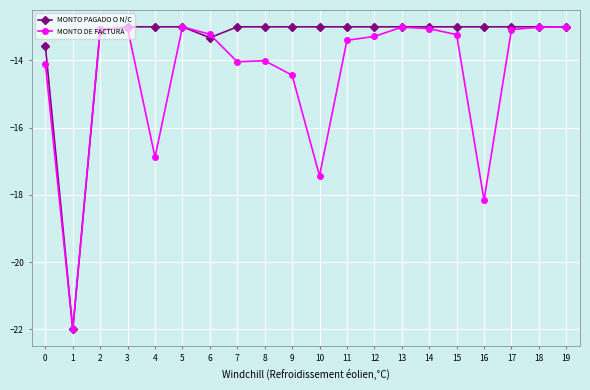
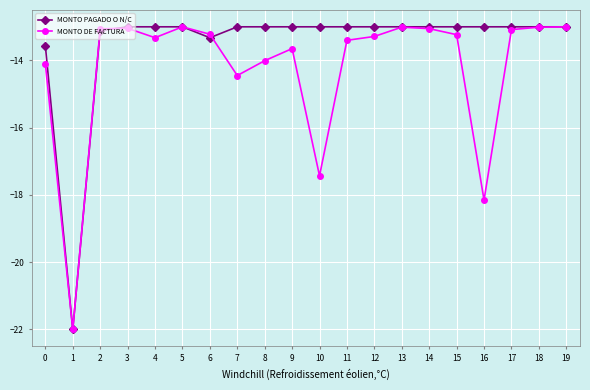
  {
    "MONTO PAGADO O N/C": {
      "0": -13.6,
      "4": -13.0,
      "6": -13.3,
      "7": -13.0,
      "8": -13.0,
      "9": -13.0,
      "10": -13.0,
      "11": -13.0,
      "12": -13.0,
      "15": -13.0,
      "16": -13.0,
      "17": -13.0
    },
    "MONTO DE FACTURA": {
      "0": -14.1,
-     "4": -16.9,
+     "4": -13.3,
      "6": -13.2,
-     "7": -14.0,
+     "7": -14.4,
      "8": -14.0,
-     "9": -14.4,
+     "9": -13.6,
      "10": -17.4,
      "11": -13.4,
      "12": -13.3,
      "15": -13.2,
      "16": -18.2,
      "17": -13.1
    }
  }
